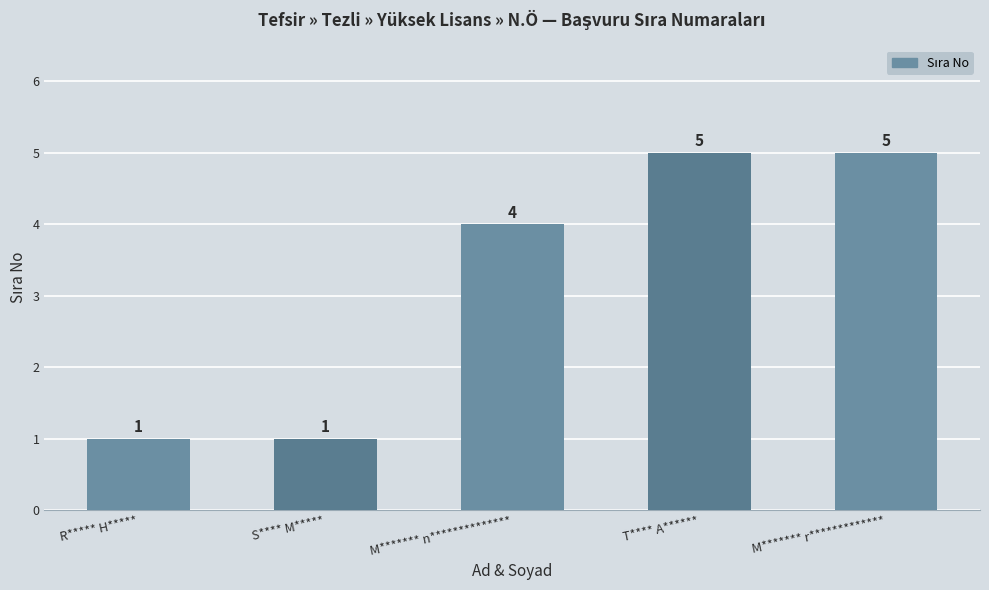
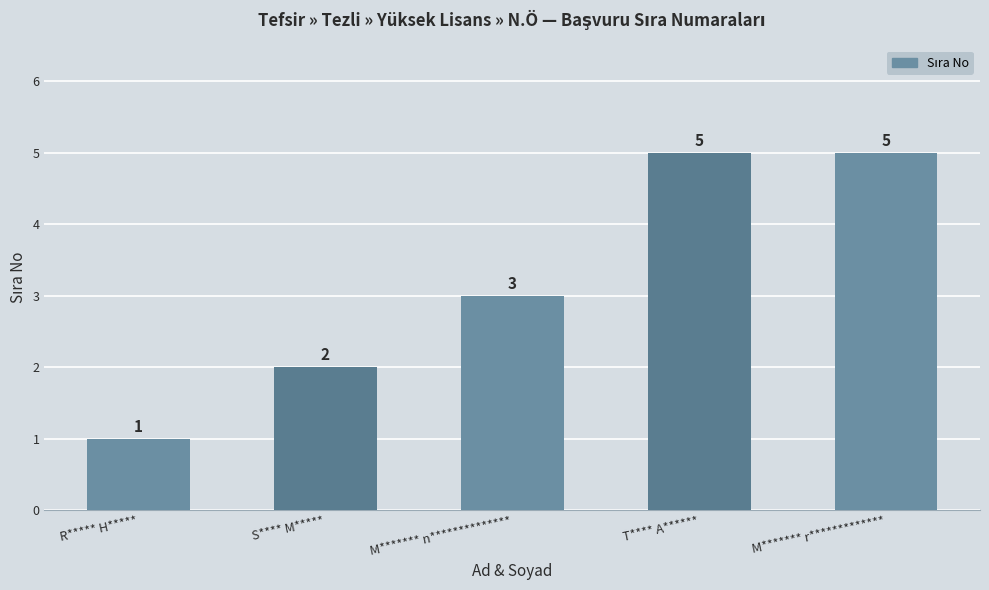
  {
    "R***** H*****": 1,
-   "S**** M*****": 1,
-   "M******* n**************": 4,
+   "S**** M*****": 2,
+   "M******* n**************": 3,
    "T**** A******": 5,
    "M******* r*************": 5
  }
